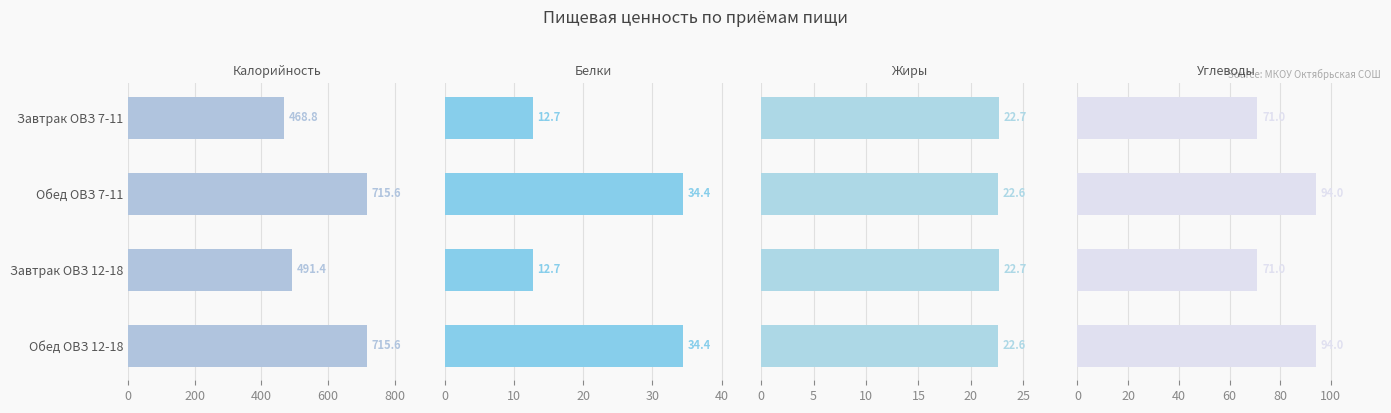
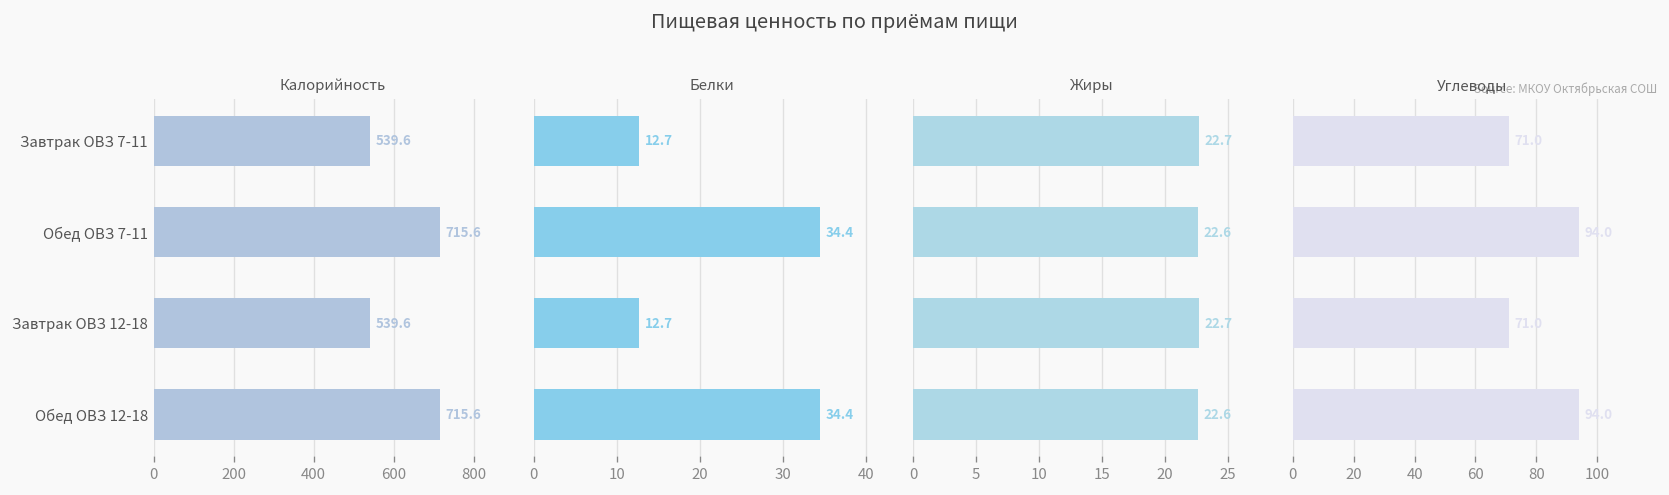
  {
    "Калорийность": {
-     "Завтрак ОВЗ 7-11": 468.8,
+     "Завтрак ОВЗ 7-11": 539.6,
      "Обед ОВЗ 7-11": 715.6,
-     "Завтрак ОВЗ 12-18": 491.4,
+     "Завтрак ОВЗ 12-18": 539.6,
      "Обед ОВЗ 12-18": 715.6
    }
  }
